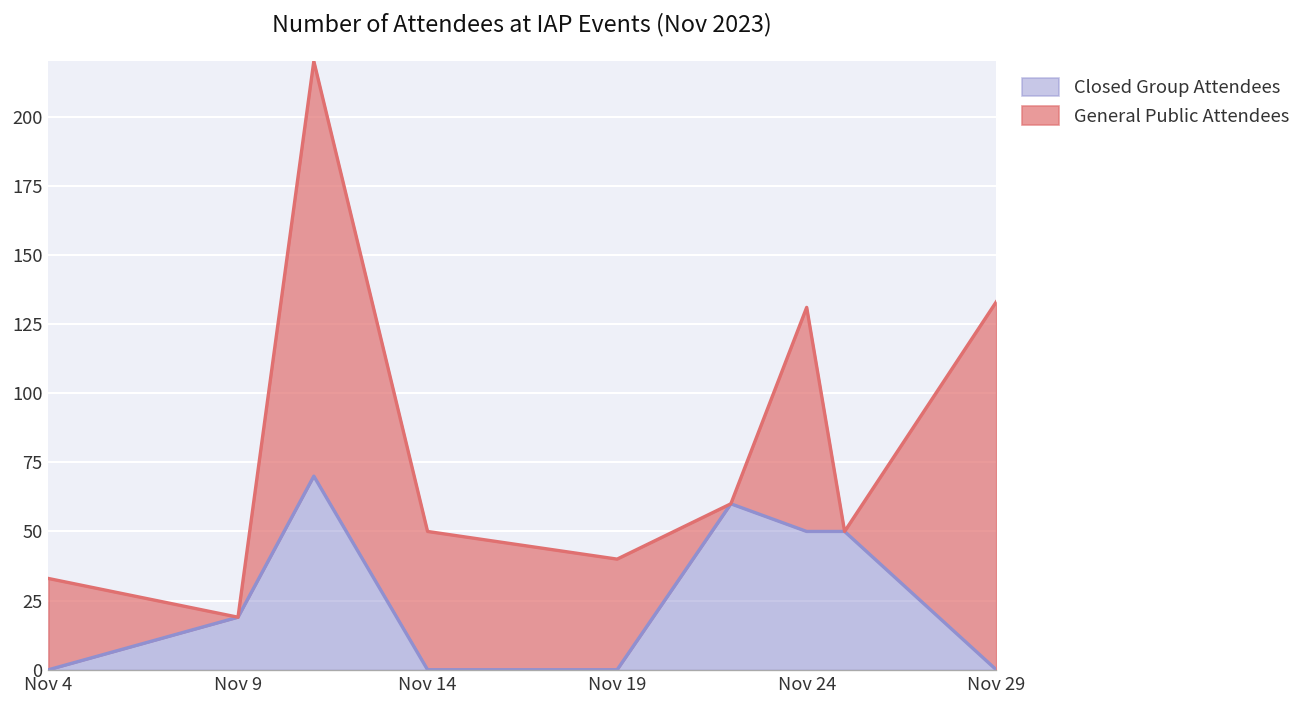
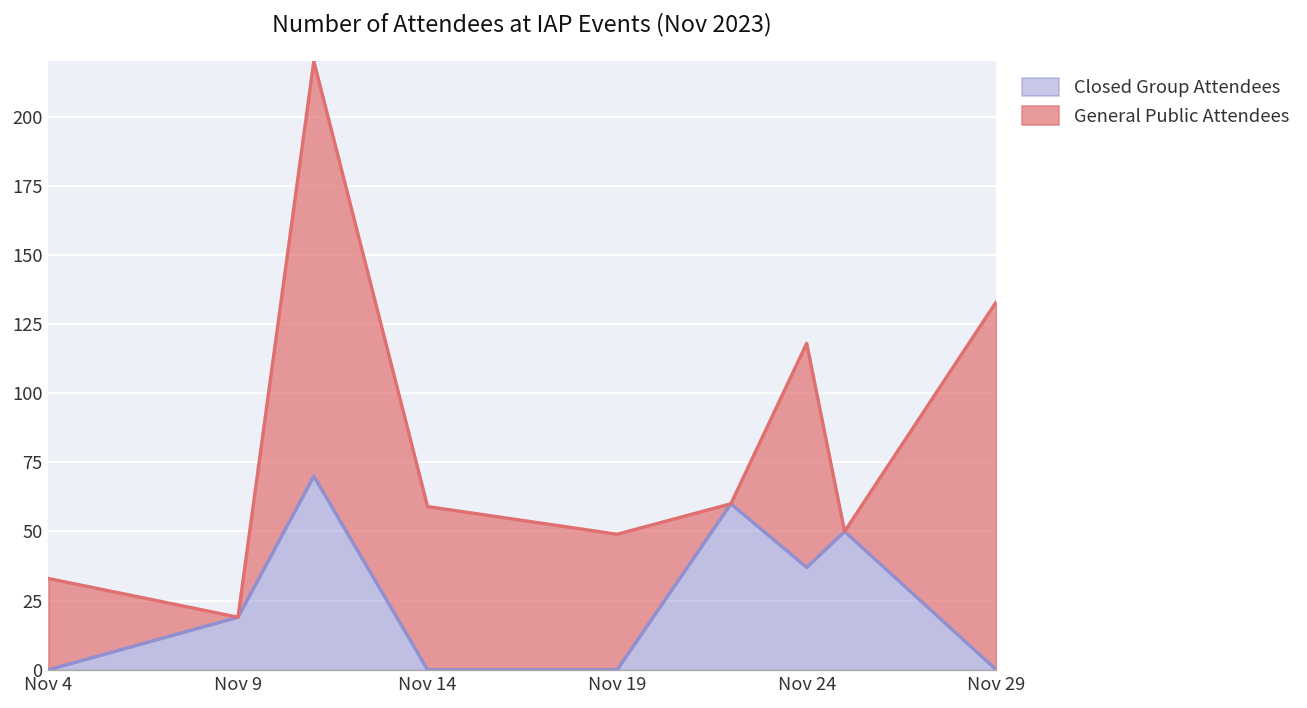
  {
    "Closed Group Attendees": {
      "Nov 4": 0,
      "Nov 14": 0,
      "Nov 19": 0,
-     "Nov 24": 50,
+     "Nov 24": 37,
      "Nov 29": 0
    },
    "General Public Attendees": {
      "Nov 4": 33,
-     "Nov 14": 50,
-     "Nov 19": 40,
+     "Nov 14": 59,
+     "Nov 19": 49,
      "Nov 24": 81,
      "Nov 29": 133
    }
  }
